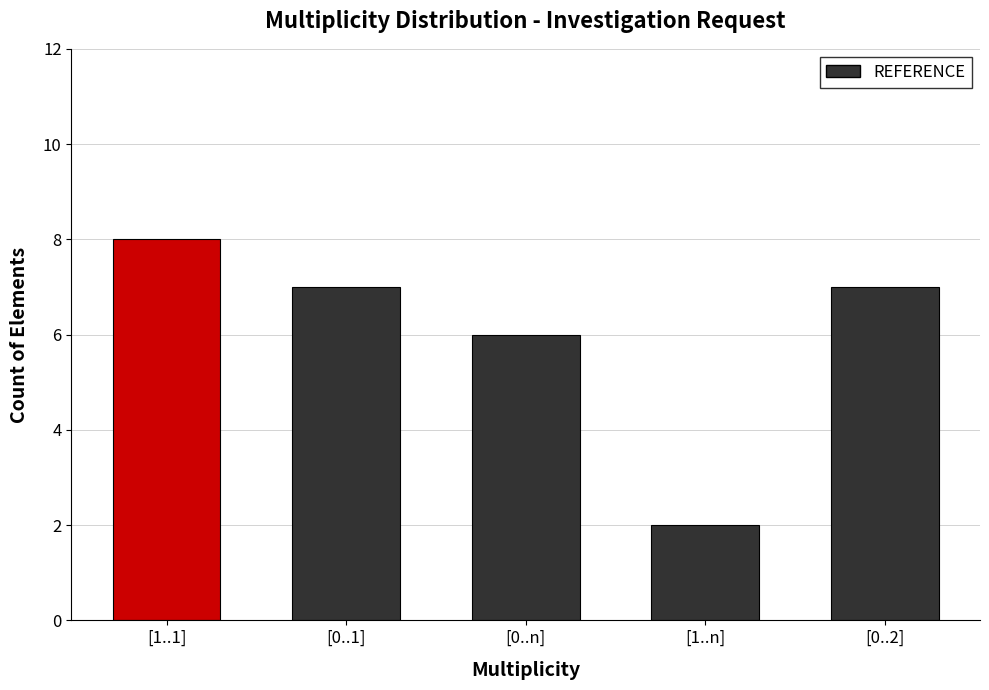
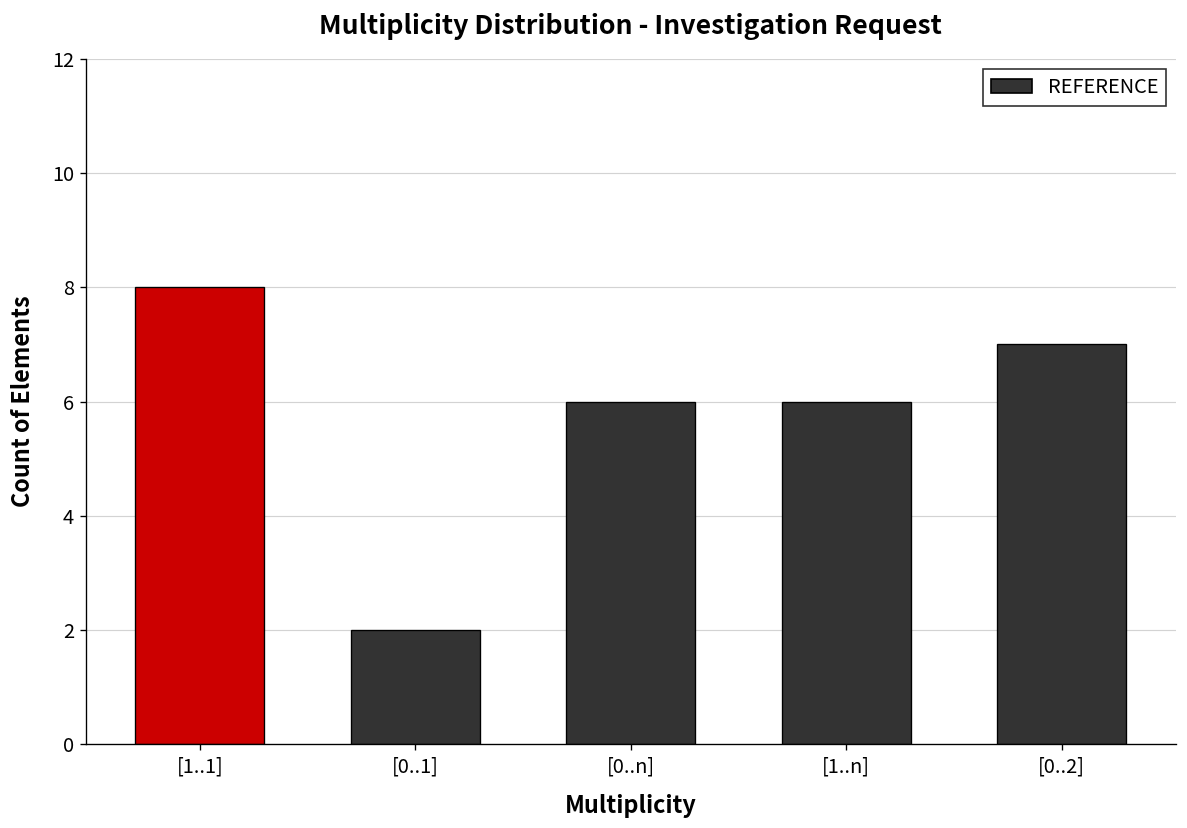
  {
    "[1..1]": 8,
-   "[0..1]": 7,
+   "[0..1]": 2,
    "[0..n]": 6,
-   "[1..n]": 2,
+   "[1..n]": 6,
    "[0..2]": 7
  }
